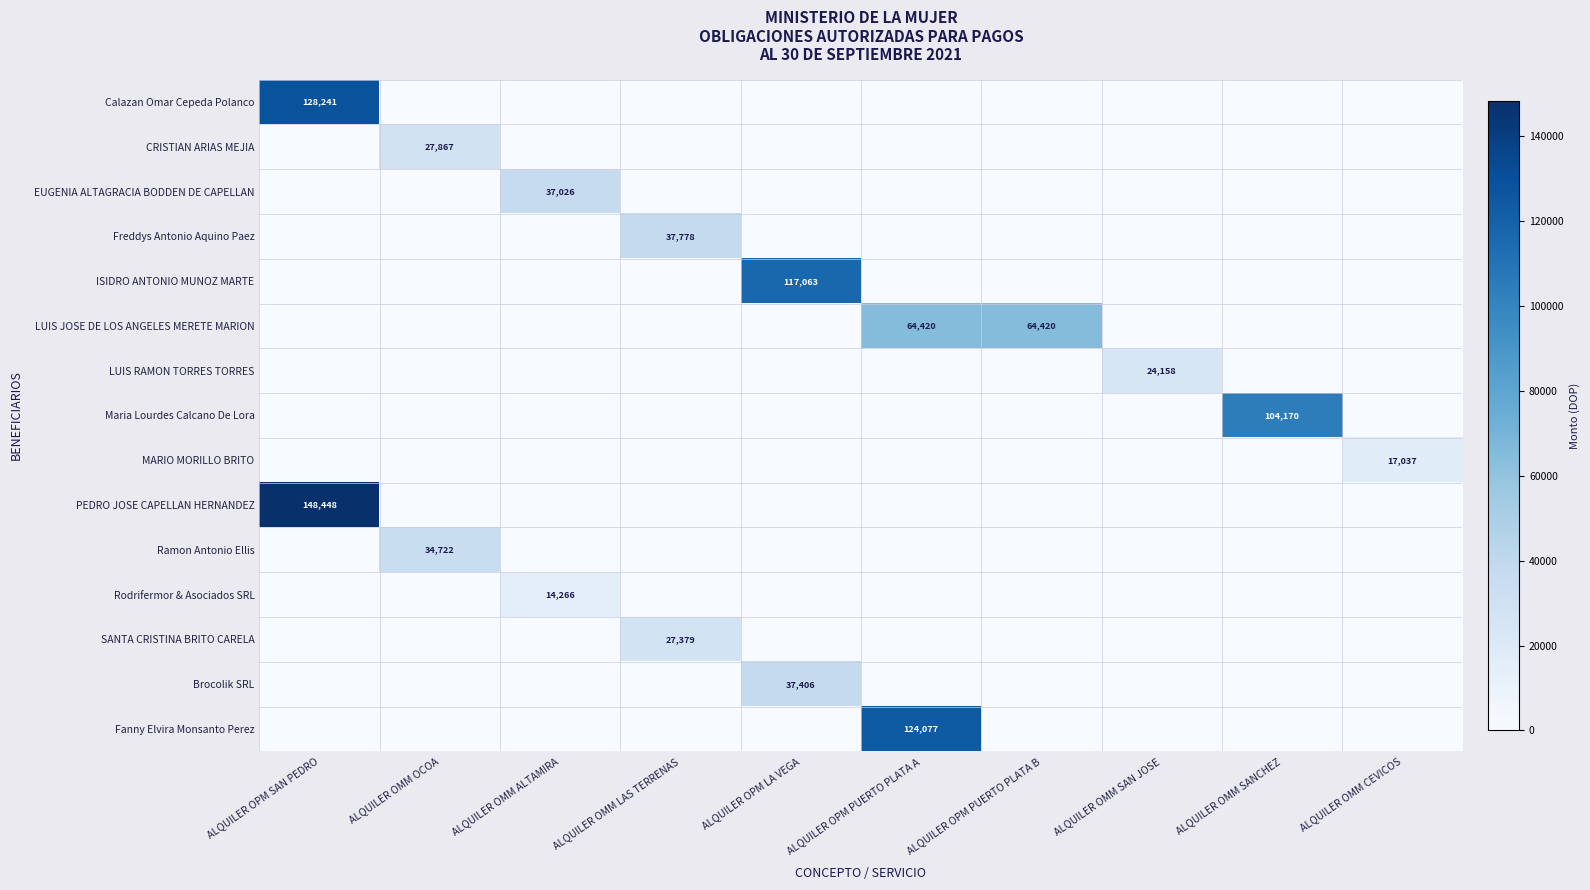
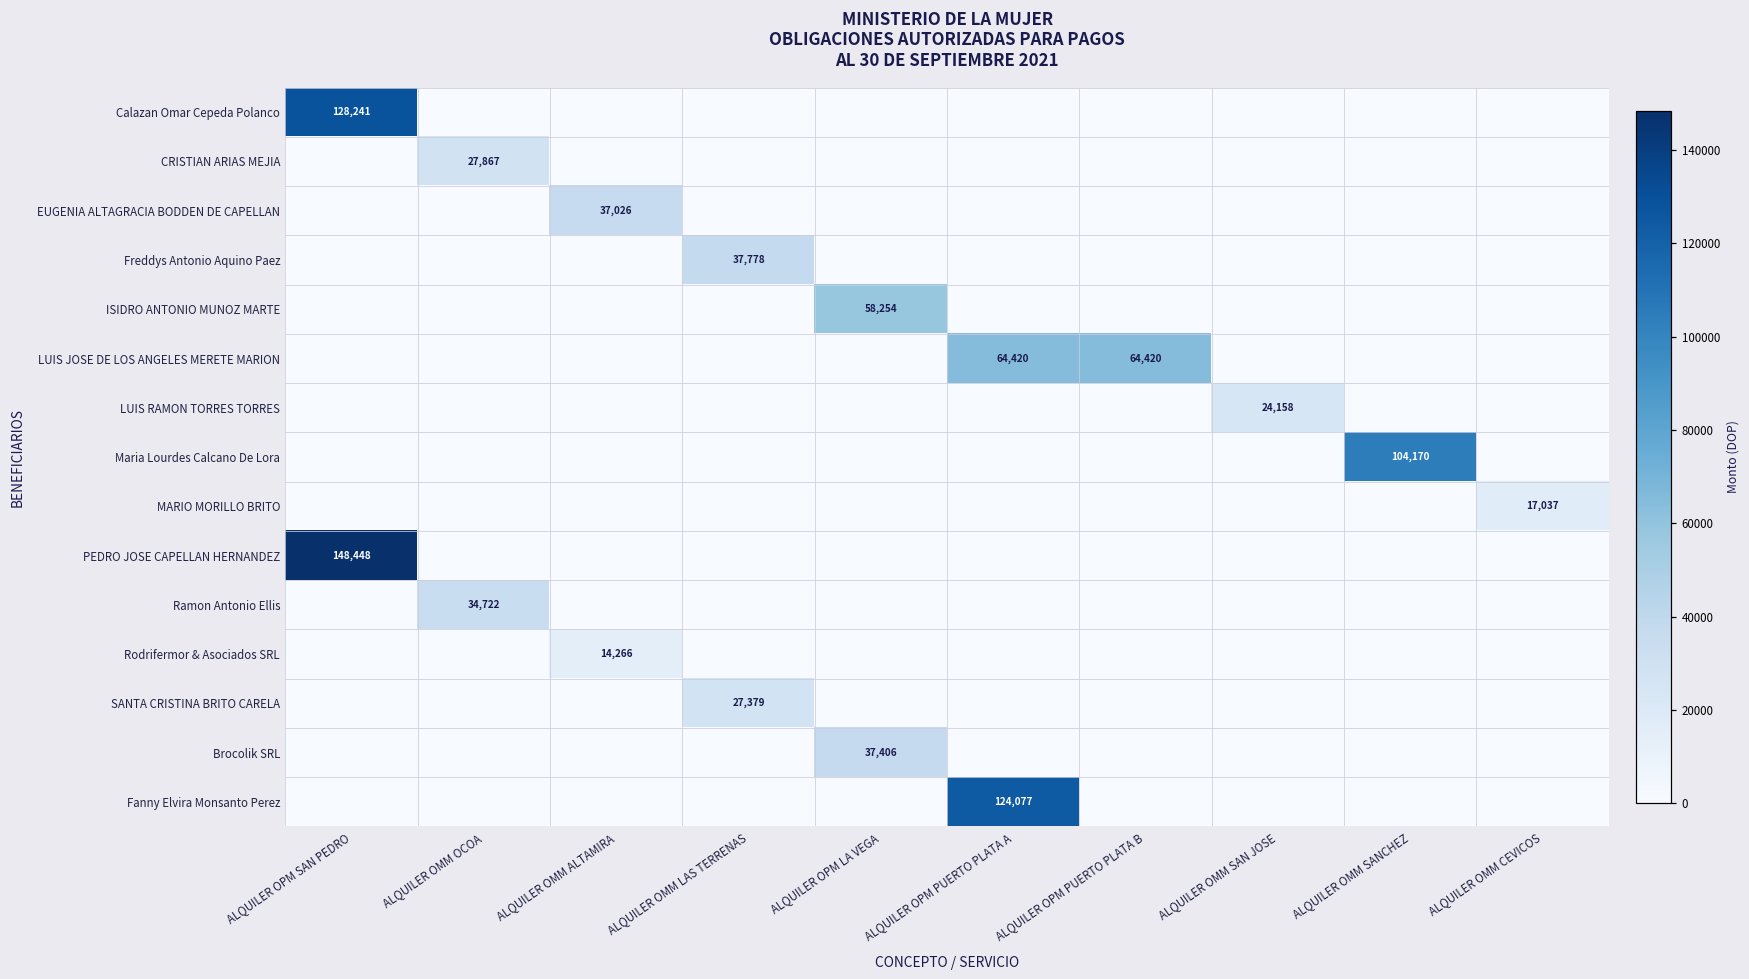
  {
    "Calazan Omar Cepeda Polanco": {
      "ALQUILER OPM SAN PEDRO": "128,241"
    },
    "CRISTIAN ARIAS MEJIA": {
      "ALQUILER OMM OCOA": "27,867"
    },
    "EUGENIA ALTAGRACIA BODDEN DE CAPELLAN": {
      "ALQUILER OMM ALTAMIRA": "37,026"
    },
    "Freddys Antonio Aquino Paez": {
      "ALQUILER OMM LAS TERRENAS": "37,778"
    },
    "ISIDRO ANTONIO MUNOZ MARTE": {
-     "ALQUILER OPM LA VEGA": "117,063"
+     "ALQUILER OPM LA VEGA": "58,254"
    },
    "LUIS JOSE DE LOS ANGELES MERETE MARION": {
      "ALQUILER OPM PUERTO PLATA A": "64,420",
      "ALQUILER OPM PUERTO PLATA B": "64,420"
    },
    "LUIS RAMON TORRES TORRES": {
      "ALQUILER OMM SAN JOSE": "24,158"
    },
    "Maria Lourdes Calcano De Lora": {
      "ALQUILER OMM SANCHEZ": "104,170"
    },
    "MARIO MORILLO BRITO": {
      "ALQUILER OMM CEVICOS": "17,037"
    },
    "PEDRO JOSE CAPELLAN HERNANDEZ": {
      "ALQUILER OPM SAN PEDRO": "148,448"
    },
    "Ramon Antonio Ellis": {
      "ALQUILER OMM OCOA": "34,722"
    },
    "Rodrifermor & Asociados SRL": {
      "ALQUILER OMM ALTAMIRA": "14,266"
    },
    "SANTA CRISTINA BRITO CARELA": {
      "ALQUILER OMM LAS TERRENAS": "27,379"
    },
    "Brocolik SRL": {
      "ALQUILER OPM LA VEGA": "37,406"
    },
    "Fanny Elvira Monsanto Perez": {
      "ALQUILER OPM PUERTO PLATA A": "124,077"
    }
  }
